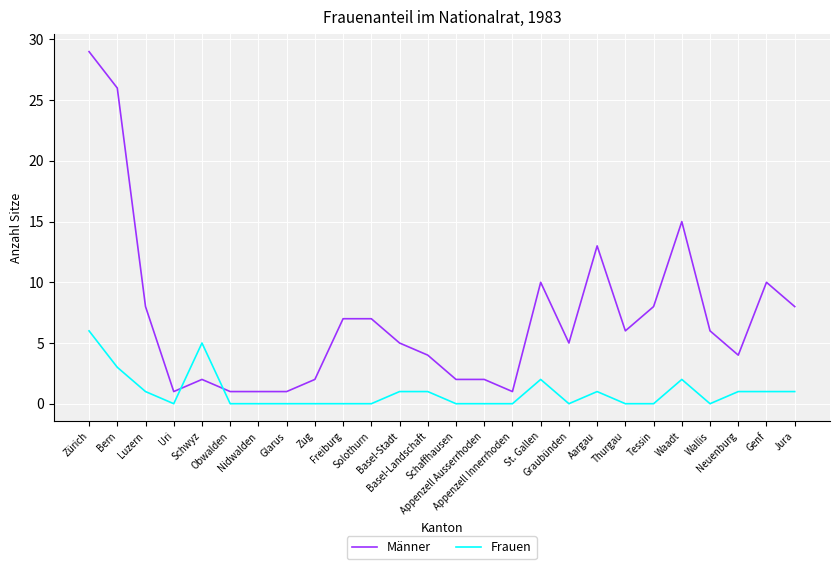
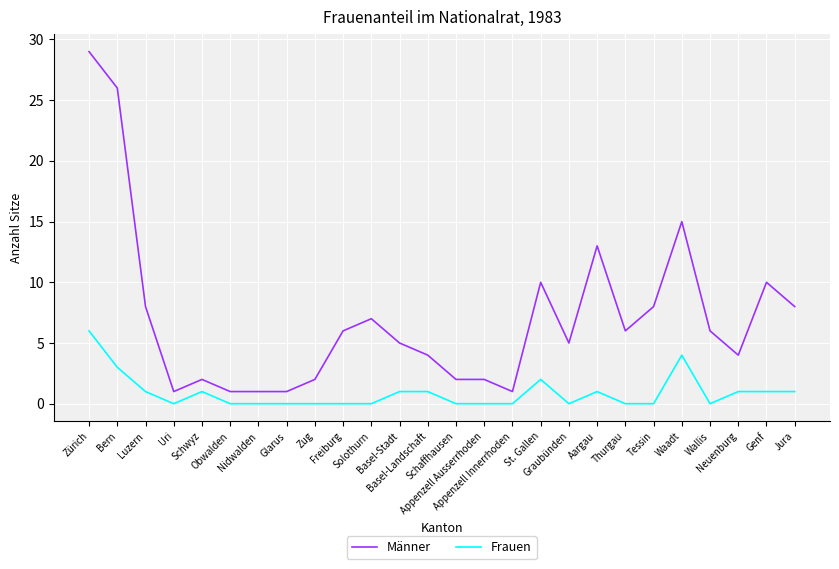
  {
    "Männer": {
      "Zürich": 29,
      "Bern": 26,
      "Luzern": 8,
      "Uri": 1,
      "Schwyz": 2,
      "Obwalden": 1,
      "Nidwalden": 1,
      "Glarus": 1,
      "Zug": 2,
-     "Freiburg": 7,
+     "Freiburg": 6,
      "Solothurn": 7,
      "Basel-Stadt": 5,
      "Basel-Landschaft": 4,
      "Schaffhausen": 2,
      "Appenzell Ausserrhoden": 2,
      "Appenzell Innerrhoden": 1,
      "St. Gallen": 10,
      "Graubünden": 5,
      "Aargau": 13,
      "Thurgau": 6,
      "Tessin": 8,
      "Waadt": 15,
      "Wallis": 6,
      "Neuenburg": 4,
      "Genf": 10,
      "Jura": 8
    },
    "Frauen": {
      "Zürich": 6,
      "Bern": 3,
      "Luzern": 1,
      "Uri": 0,
-     "Schwyz": 5,
+     "Schwyz": 1,
      "Obwalden": 0,
      "Nidwalden": 0,
      "Glarus": 0,
      "Zug": 0,
      "Freiburg": 0,
      "Solothurn": 0,
      "Basel-Stadt": 1,
      "Basel-Landschaft": 1,
      "Schaffhausen": 0,
      "Appenzell Ausserrhoden": 0,
      "Appenzell Innerrhoden": 0,
      "St. Gallen": 2,
      "Graubünden": 0,
      "Aargau": 1,
      "Thurgau": 0,
      "Tessin": 0,
-     "Waadt": 2,
+     "Waadt": 4,
      "Wallis": 0,
      "Neuenburg": 1,
      "Genf": 1,
      "Jura": 1
    }
  }
